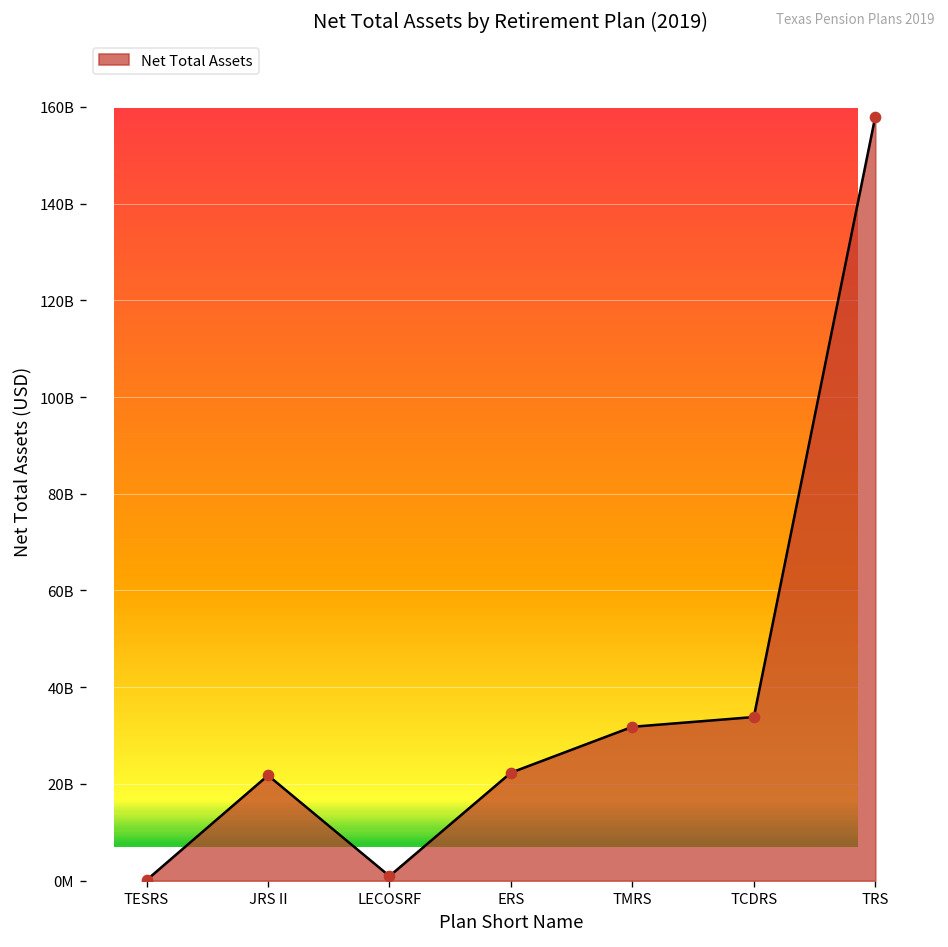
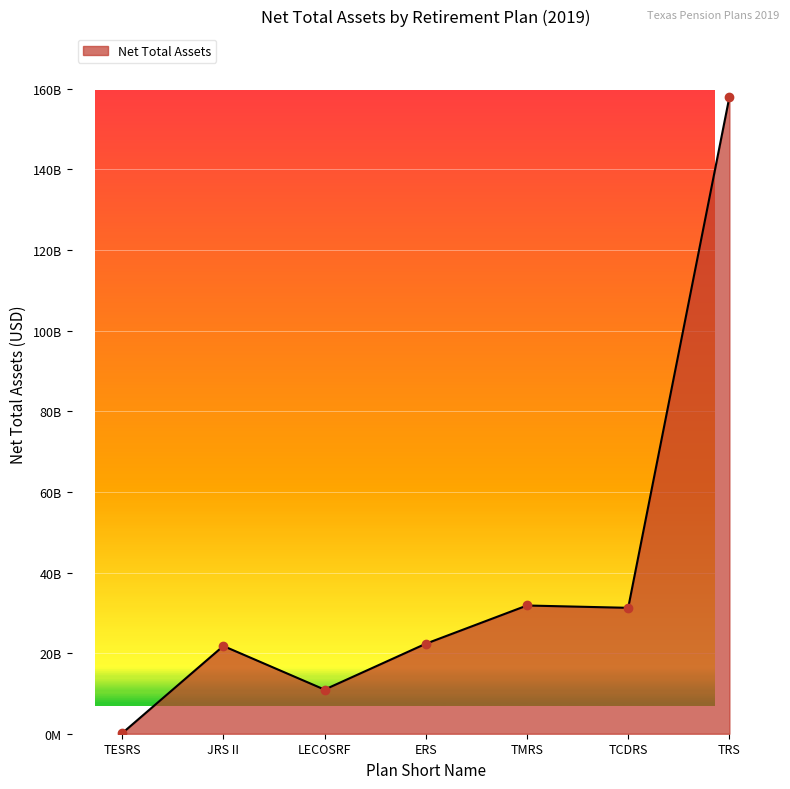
  {
    "TESRS": 0,
    "JRS II": 22000000000,
-   "LECOSRF": 1000000000,
+   "LECOSRF": 11000000000,
    "ERS": 22000000000,
    "TMRS": 32000000000,
-   "TCDRS": 34000000000,
+   "TCDRS": 31000000000,
    "TRS": 158000000000
  }
